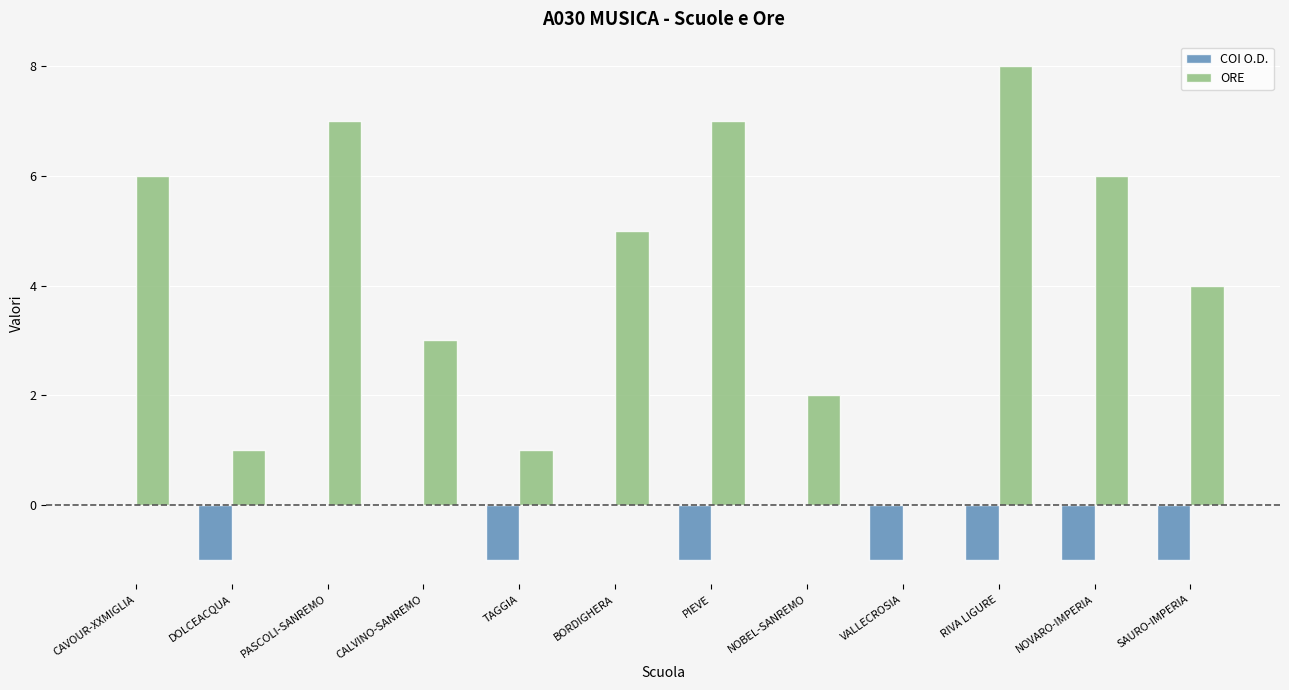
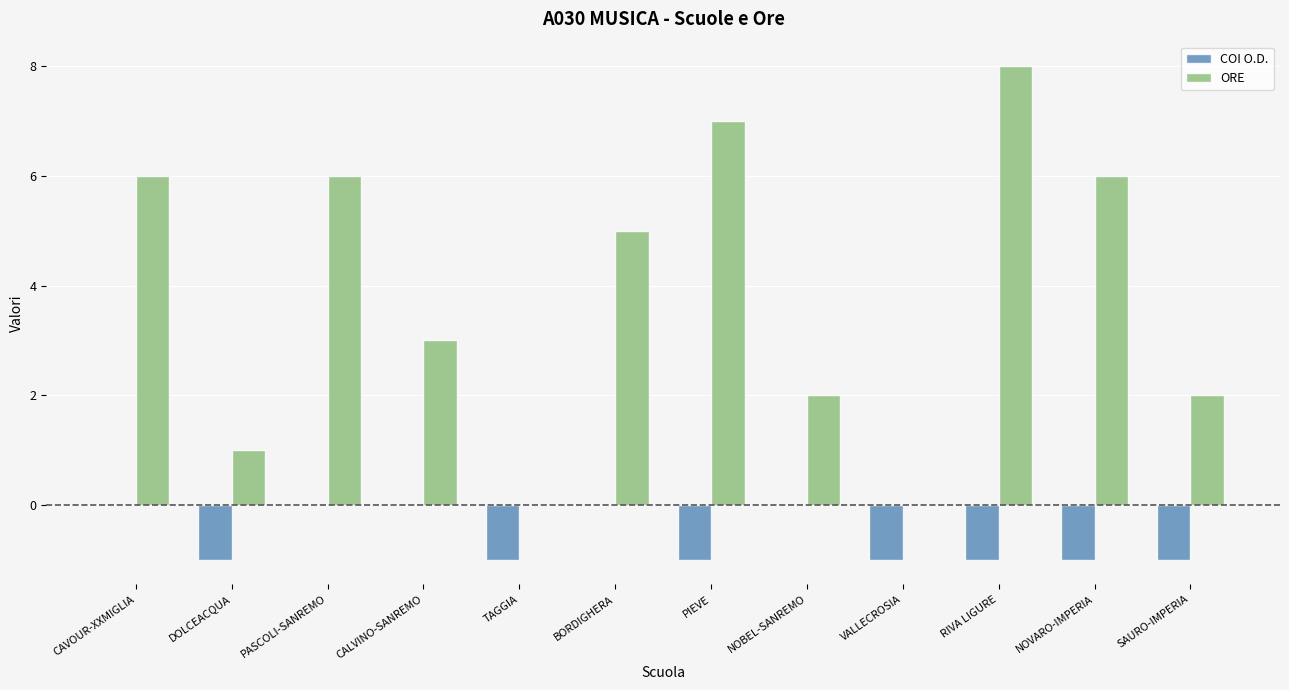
  {
    "COI O.D.": {
      "CAVOUR-XXMIGLIA": 0,
      "DOLCEACQUA": -1,
      "PASCOLI-SANREMO": 0,
      "CALVINO-SANREMO": 0,
      "TAGGIA": -1,
      "BORDIGHERA": 0,
      "PIEVE": -1,
      "NOBEL-SANREMO": 0,
      "VALLECROSIA": -1,
      "RIVA LIGURE": -1,
      "NOVARO-IMPERIA": -1,
      "SAURO-IMPERIA": -1
    },
    "ORE": {
      "CAVOUR-XXMIGLIA": 6,
      "DOLCEACQUA": 1,
-     "PASCOLI-SANREMO": 7,
+     "PASCOLI-SANREMO": 6,
      "CALVINO-SANREMO": 3,
-     "TAGGIA": 1,
+     "TAGGIA": 0,
      "BORDIGHERA": 5,
      "PIEVE": 7,
      "NOBEL-SANREMO": 2,
      "VALLECROSIA": 0,
      "RIVA LIGURE": 8,
      "NOVARO-IMPERIA": 6,
-     "SAURO-IMPERIA": 4
+     "SAURO-IMPERIA": 2
    }
  }
